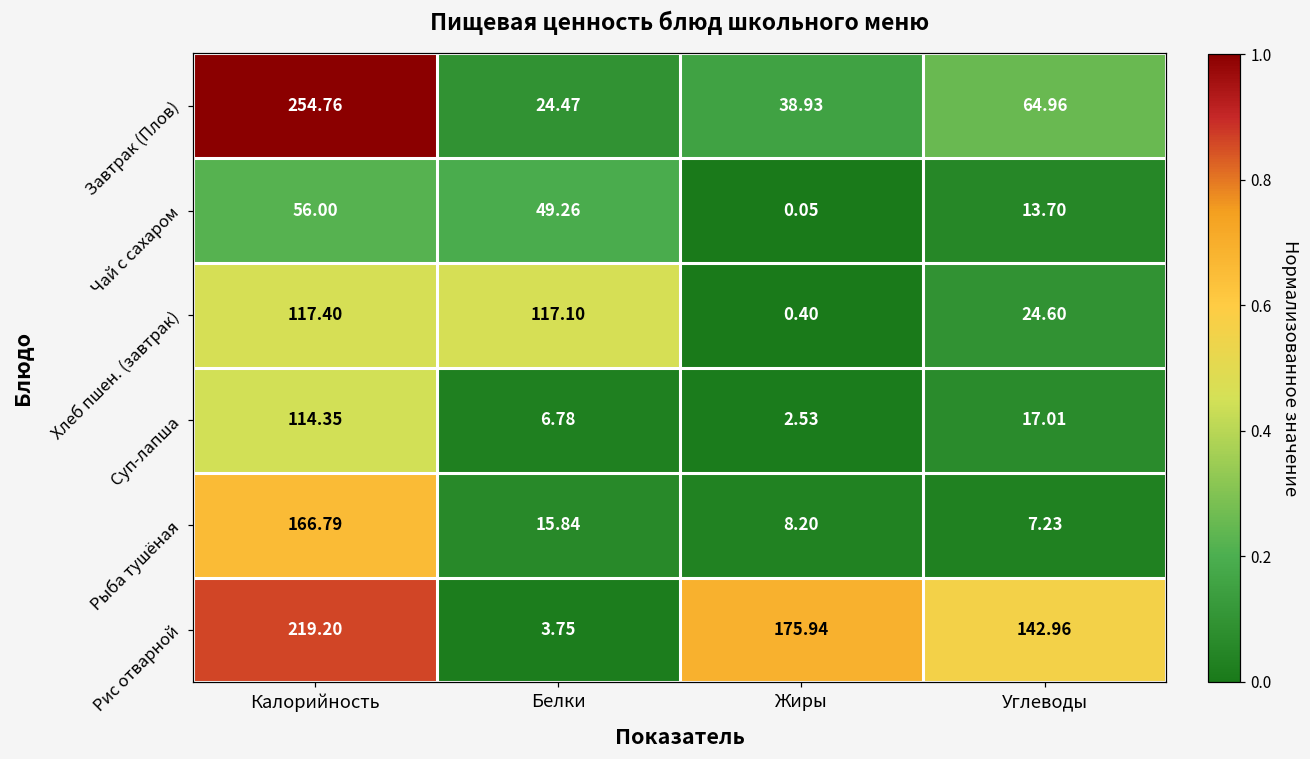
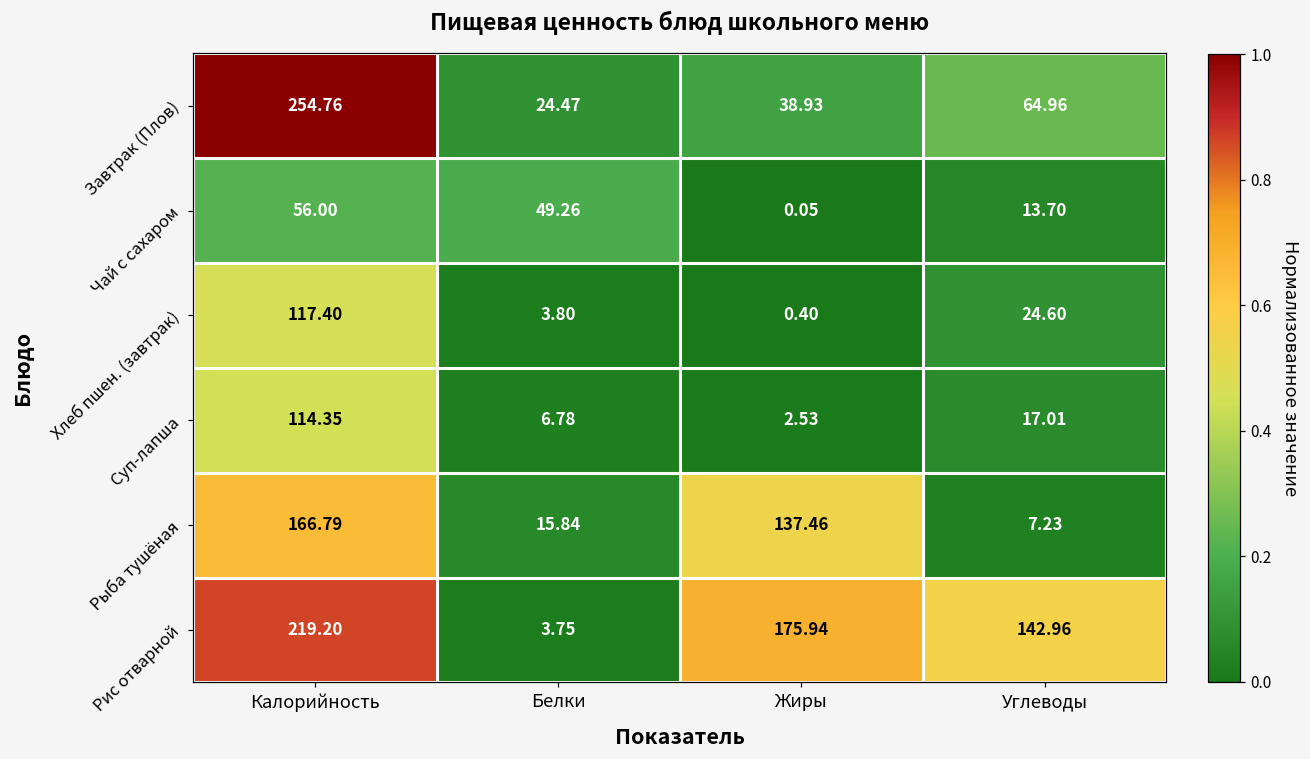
  {
    "Завтрак (Плов)": {
      "Калорийность": 254.76,
      "Белки": 24.47,
      "Жиры": 38.93,
      "Углеводы": 64.96
    },
    "Чай с сахаром": {
      "Калорийность": 56.00,
      "Белки": 49.26,
      "Жиры": 0.05,
      "Углеводы": 13.70
    },
    "Хлеб пшен. (завтрак)": {
      "Калорийность": 117.40,
-     "Белки": 117.10,
+     "Белки": 3.80,
      "Жиры": 0.40,
      "Углеводы": 24.60
    },
    "Суп-лапша": {
      "Калорийность": 114.35,
      "Белки": 6.78,
      "Жиры": 2.53,
      "Углеводы": 17.01
    },
    "Рыба тушёная": {
      "Калорийность": 166.79,
      "Белки": 15.84,
-     "Жиры": 8.20,
+     "Жиры": 137.46,
      "Углеводы": 7.23
    },
    "Рис отварной": {
      "Калорийность": 219.20,
      "Белки": 3.75,
      "Жиры": 175.94,
      "Углеводы": 142.96
    }
  }
